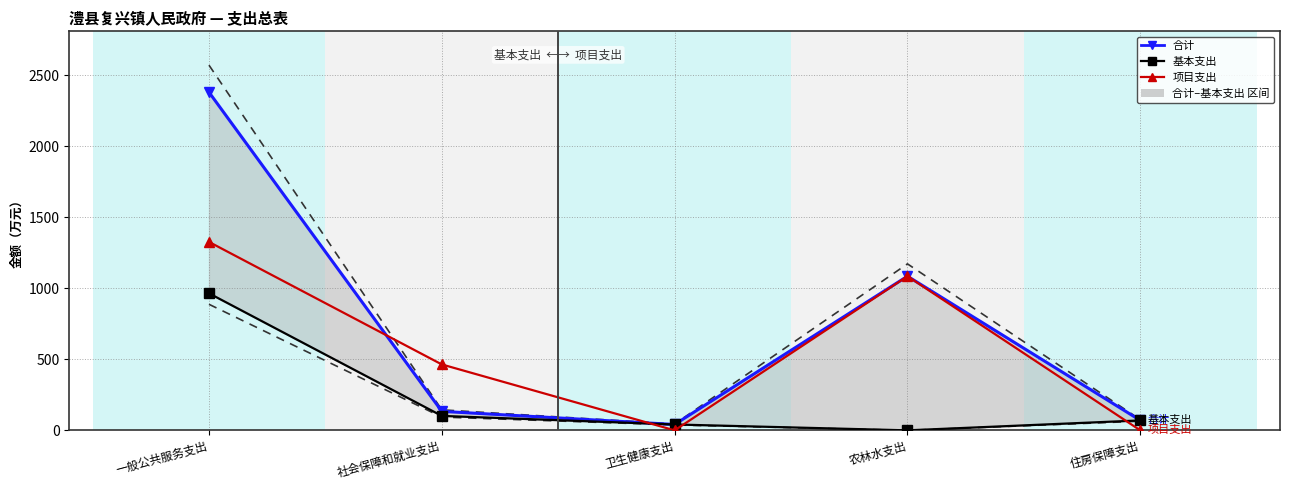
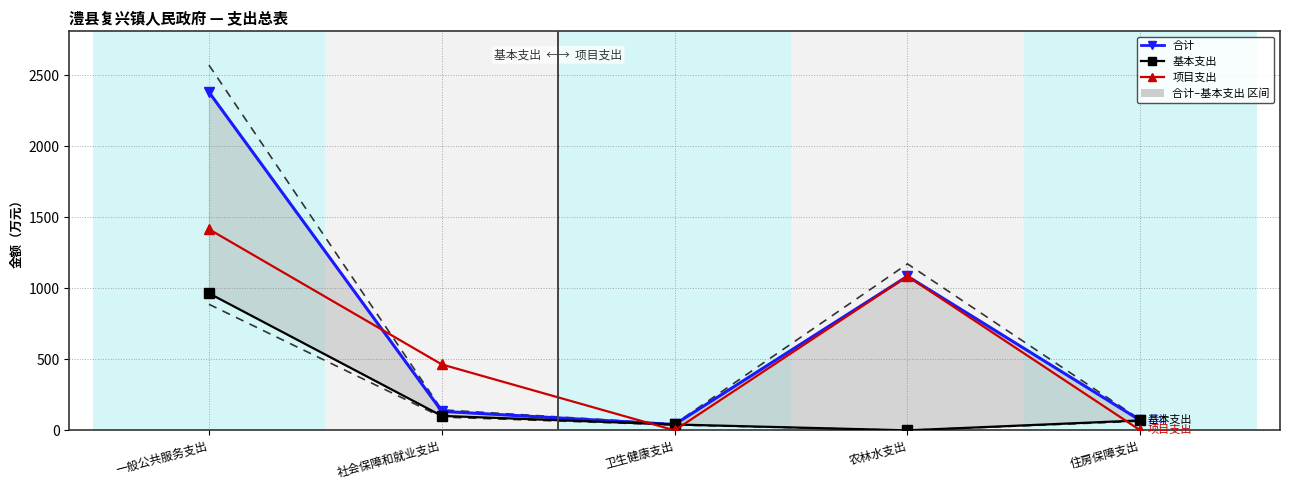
  {
    "合计": {
      "一般公共服务支出": 2380
    },
    "基本支出": {
      "一般公共服务支出": 960
    },
    "项目支出": {
-     "一般公共服务支出": 1330,
+     "一般公共服务支出": 1420,
      "社会保障和就业支出": 460,
      "卫生健康支出": 0,
      "住房保障支出": 0
    }
  }
